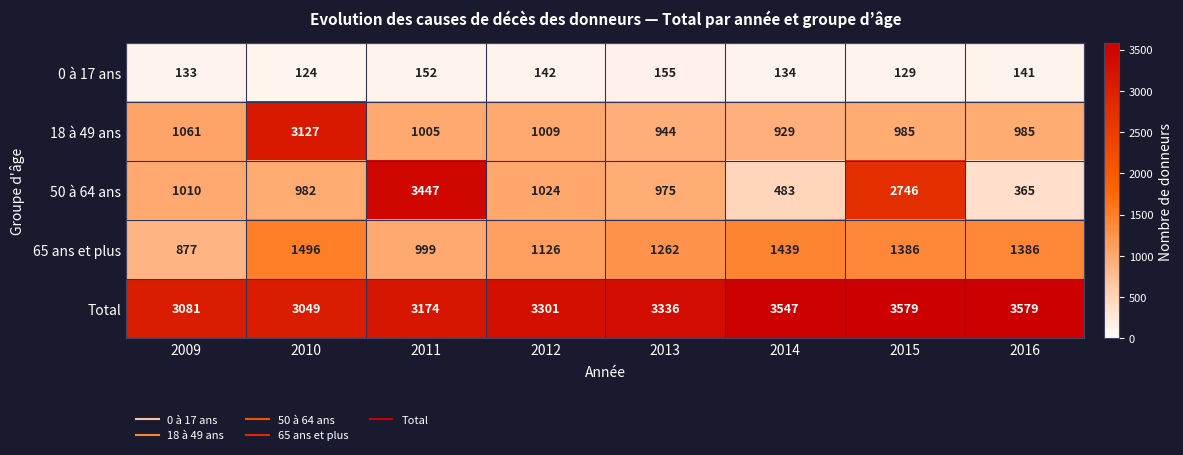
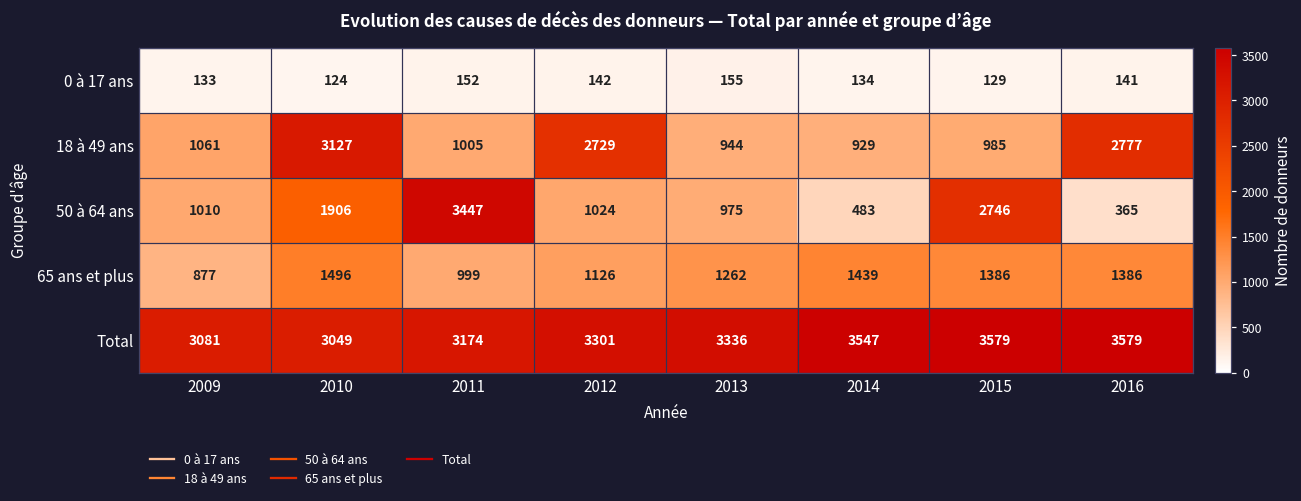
  {
    "0 à 17 ans": {
      "2009": 133,
      "2010": 124,
      "2011": 152,
      "2012": 142,
      "2013": 155,
      "2014": 134,
      "2015": 129,
      "2016": 141
    },
    "18 à 49 ans": {
      "2009": 1061,
      "2010": 3127,
      "2011": 1005,
-     "2012": 1009,
+     "2012": 2729,
      "2013": 944,
      "2014": 929,
      "2015": 985,
-     "2016": 985
+     "2016": 2777
    },
    "50 à 64 ans": {
      "2009": 1010,
-     "2010": 982,
+     "2010": 1906,
      "2011": 3447,
      "2012": 1024,
      "2013": 975,
      "2014": 483,
      "2015": 2746,
      "2016": 365
    },
    "65 ans et plus": {
      "2009": 877,
      "2010": 1496,
      "2011": 999,
      "2012": 1126,
      "2013": 1262,
      "2014": 1439,
      "2015": 1386,
      "2016": 1386
    },
    "Total": {
      "2009": 3081,
      "2010": 3049,
      "2011": 3174,
      "2012": 3301,
      "2013": 3336,
      "2014": 3547,
      "2015": 3579,
      "2016": 3579
    }
  }
